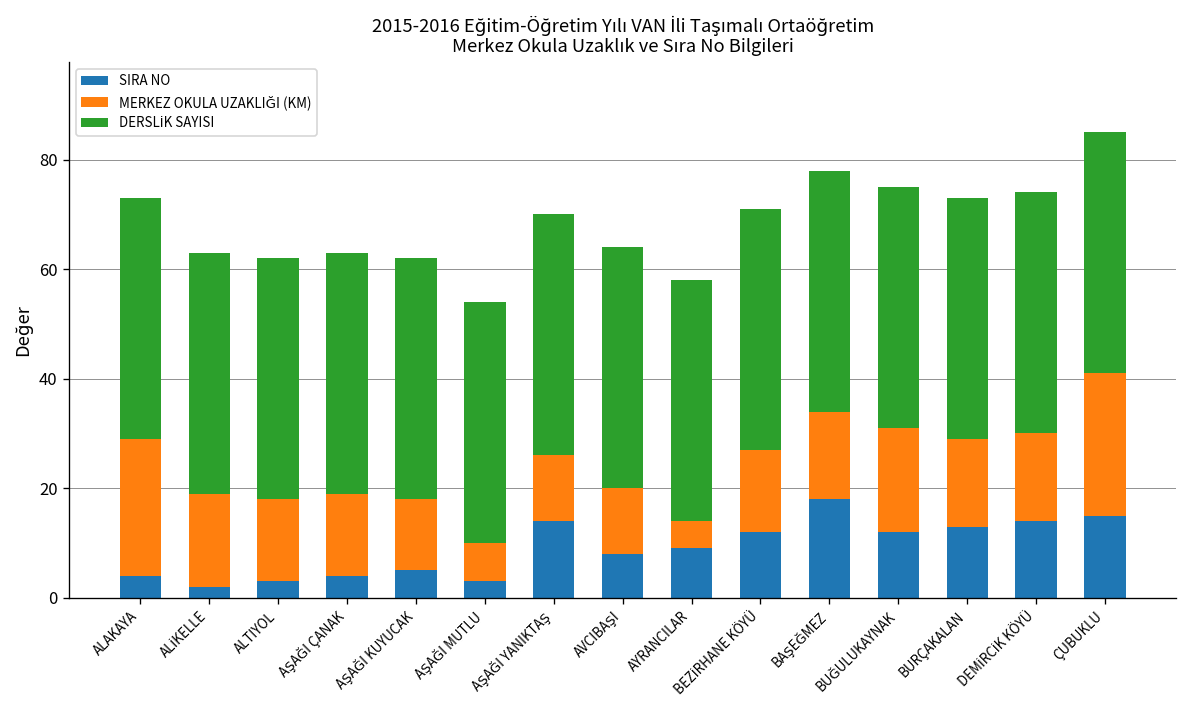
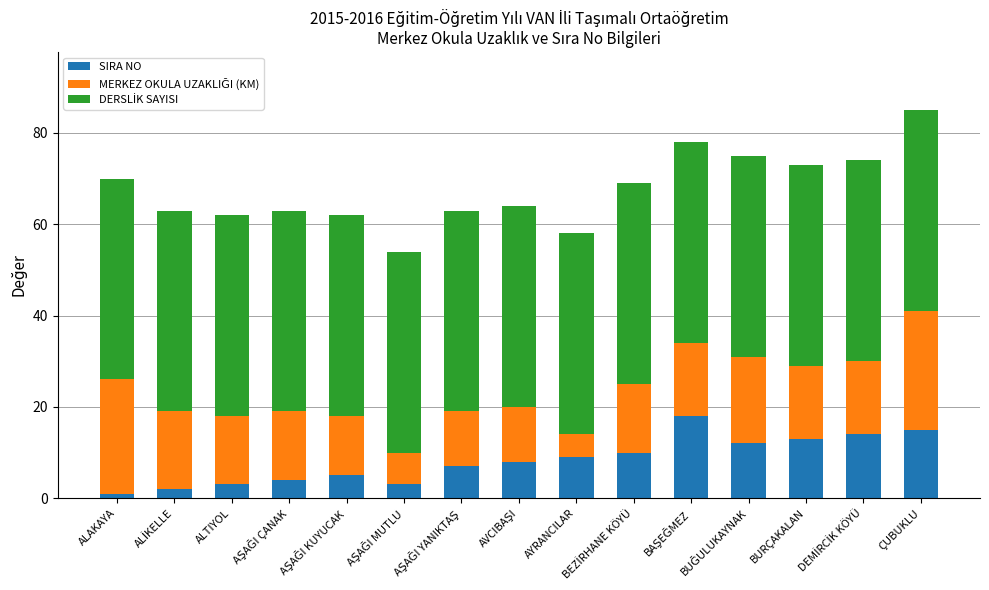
  {
    "SIRA NO": {
-     "ALAKAYA": 4,
+     "ALAKAYA": 1,
      "ALİKELLE": 2,
      "ALTIYOL": 3,
      "AŞAĞI ÇANAK": 4,
      "AŞAĞI KUYUCAK": 5,
      "AŞAĞI MUTLU": 3,
-     "AŞAĞI YANIKTAŞ": 14,
+     "AŞAĞI YANIKTAŞ": 7,
      "AVCIBAŞI": 8,
      "AYRANCILAR": 9,
-     "BEZİRHANE KÖYÜ": 12,
+     "BEZİRHANE KÖYÜ": 10,
      "BAŞEĞMEZ": 18,
      "BUĞULUKAYNAK": 12,
      "BURÇAKALAN": 13,
      "DEMİRCİK KÖYÜ": 14,
      "ÇUBUKLU": 15
    },
    "MERKEZ OKULA UZAKLIĞI (KM)": {
      "ALAKAYA": 25,
      "ALİKELLE": 17,
      "ALTIYOL": 15,
      "AŞAĞI ÇANAK": 15,
      "AŞAĞI KUYUCAK": 13,
      "AŞAĞI MUTLU": 7,
      "AŞAĞI YANIKTAŞ": 12,
      "AVCIBAŞI": 12,
      "AYRANCILAR": 5,
      "BEZİRHANE KÖYÜ": 15,
      "BAŞEĞMEZ": 16,
      "BUĞULUKAYNAK": 19,
      "BURÇAKALAN": 16,
      "DEMİRCİK KÖYÜ": 16,
      "ÇUBUKLU": 26
    },
    "DERSLİK SAYISI": {
      "ALAKAYA": 44,
      "ALİKELLE": 44,
      "ALTIYOL": 44,
      "AŞAĞI ÇANAK": 44,
      "AŞAĞI KUYUCAK": 44,
      "AŞAĞI MUTLU": 44,
      "AŞAĞI YANIKTAŞ": 44,
      "AVCIBAŞI": 44,
      "AYRANCILAR": 44,
      "BEZİRHANE KÖYÜ": 44,
      "BAŞEĞMEZ": 44,
      "BUĞULUKAYNAK": 44,
      "BURÇAKALAN": 44,
      "DEMİRCİK KÖYÜ": 44,
      "ÇUBUKLU": 44
    }
  }
